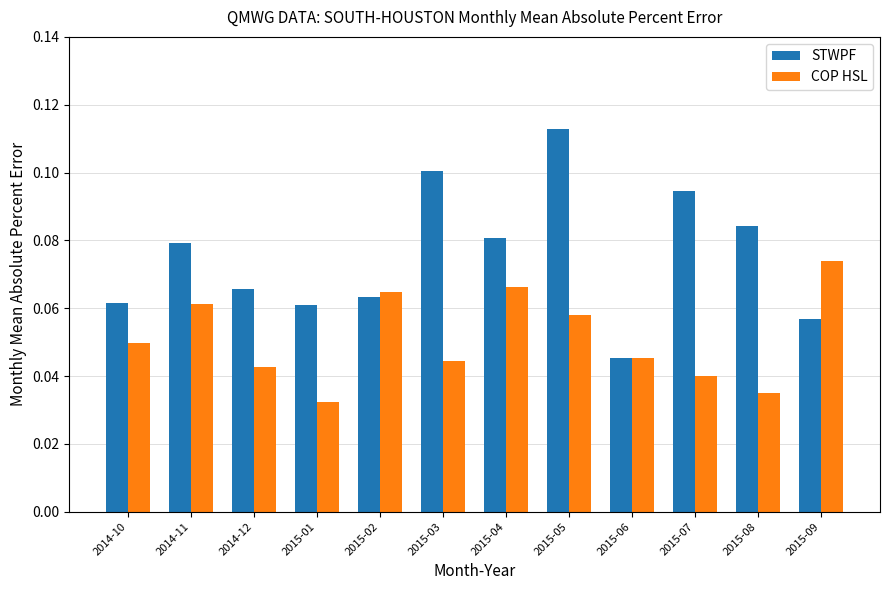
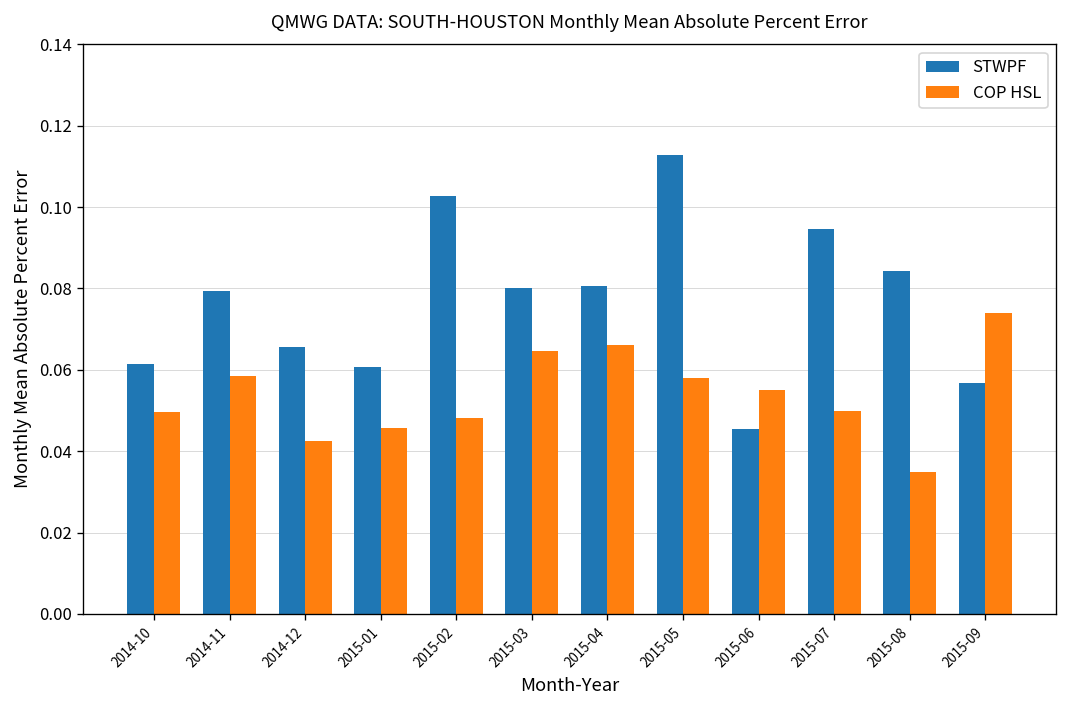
  {
    "STWPF": {
      "2014-10": 0.062,
      "2014-11": 0.079,
      "2014-12": 0.066,
      "2015-01": 0.061,
-     "2015-02": 0.063,
-     "2015-03": 0.101,
+     "2015-02": 0.103,
+     "2015-03": 0.080,
      "2015-04": 0.081,
      "2015-05": 0.113,
      "2015-06": 0.045,
      "2015-07": 0.095,
      "2015-08": 0.084,
      "2015-09": 0.057
    },
    "COP HSL": {
      "2014-10": 0.050,
-     "2014-11": 0.061,
+     "2014-11": 0.059,
      "2014-12": 0.043,
-     "2015-01": 0.032,
-     "2015-02": 0.065,
-     "2015-03": 0.045,
+     "2015-01": 0.046,
+     "2015-02": 0.048,
+     "2015-03": 0.065,
      "2015-04": 0.066,
      "2015-05": 0.058,
-     "2015-06": 0.045,
-     "2015-07": 0.04,
+     "2015-06": 0.055,
+     "2015-07": 0.05,
      "2015-08": 0.035,
      "2015-09": 0.074
    }
  }
